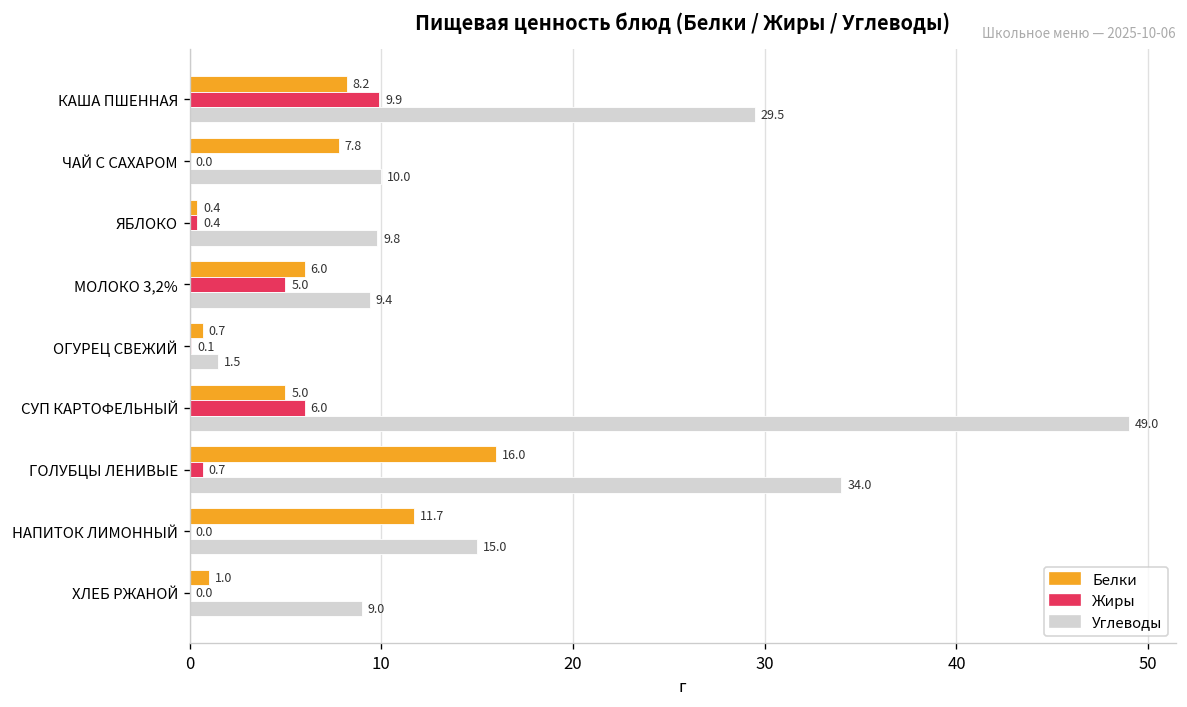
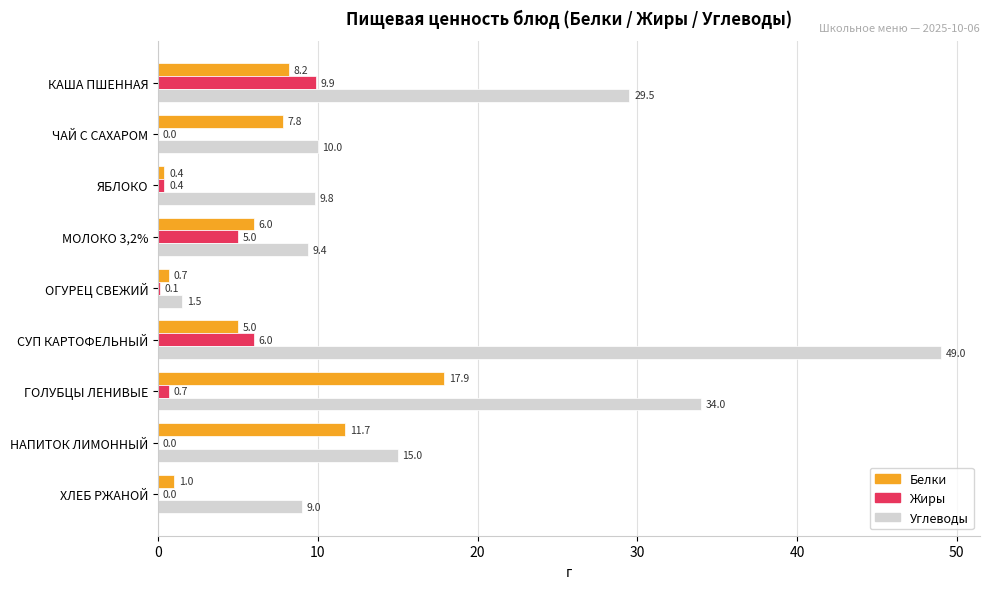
  {
    "Белки": {
      "КАША ПШЕННАЯ": 8.2,
      "ЧАЙ С САХАРОМ": 7.8,
      "ЯБЛОКО": 0.4,
      "МОЛОКО 3,2%": 6.0,
      "ОГУРЕЦ СВЕЖИЙ": 0.7,
      "СУП КАРТОФЕЛЬНЫЙ": 5.0,
-     "ГОЛУБЦЫ ЛЕНИВЫЕ": 16.0,
+     "ГОЛУБЦЫ ЛЕНИВЫЕ": 17.9,
      "НАПИТОК ЛИМОННЫЙ": 11.7,
      "ХЛЕБ РЖАНОЙ": 1.0
    },
    "Жиры": {
      "КАША ПШЕННАЯ": 9.9,
      "ЧАЙ С САХАРОМ": 0.0,
      "ЯБЛОКО": 0.4,
      "МОЛОКО 3,2%": 5.0,
      "ОГУРЕЦ СВЕЖИЙ": 0.1,
      "СУП КАРТОФЕЛЬНЫЙ": 6.0,
      "ГОЛУБЦЫ ЛЕНИВЫЕ": 0.7,
      "НАПИТОК ЛИМОННЫЙ": 0.0,
      "ХЛЕБ РЖАНОЙ": 0.0
    },
    "Углеводы": {
      "КАША ПШЕННАЯ": 29.5,
      "ЧАЙ С САХАРОМ": 10.0,
      "ЯБЛОКО": 9.8,
      "МОЛОКО 3,2%": 9.4,
      "ОГУРЕЦ СВЕЖИЙ": 1.5,
      "СУП КАРТОФЕЛЬНЫЙ": 49.0,
      "ГОЛУБЦЫ ЛЕНИВЫЕ": 34.0,
      "НАПИТОК ЛИМОННЫЙ": 15.0,
      "ХЛЕБ РЖАНОЙ": 9.0
    }
  }
